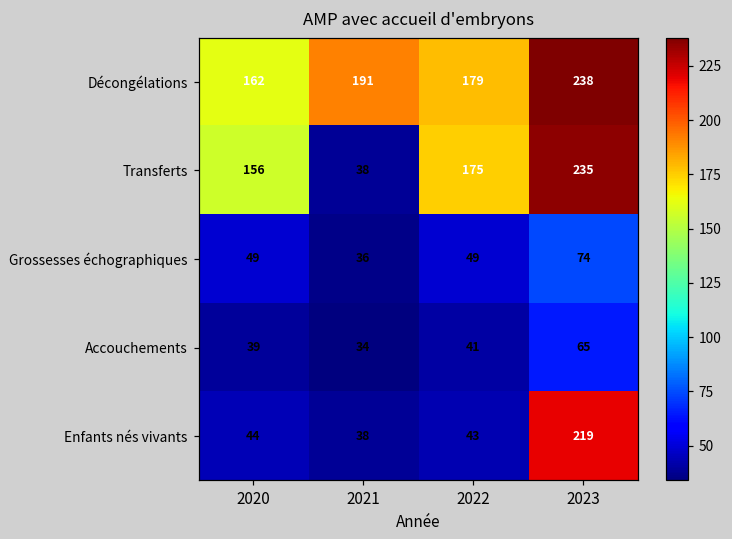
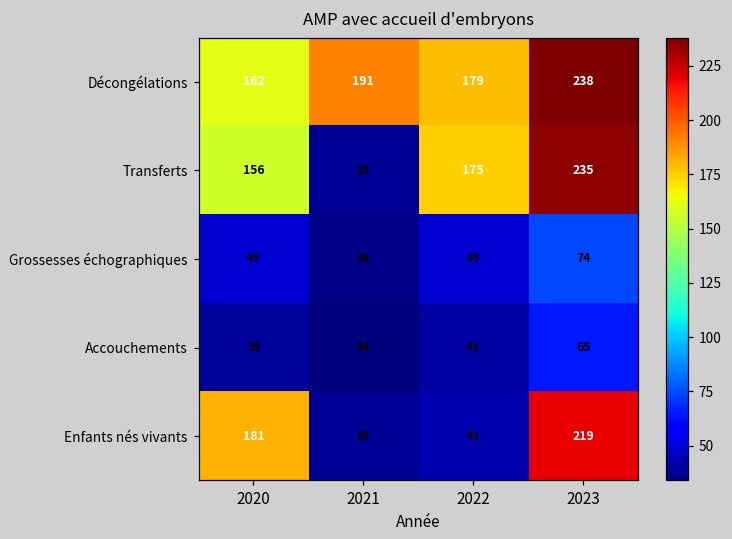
  {
    "Décongélations": {
      "2020": 162,
      "2021": 191,
      "2022": 179,
      "2023": 238
    },
    "Transferts": {
      "2020": 156,
      "2021": 38,
      "2022": 175,
      "2023": 235
    },
    "Grossesses échographiques": {
      "2020": 49,
      "2021": 36,
      "2022": 49,
      "2023": 74
    },
    "Accouchements": {
      "2020": 39,
      "2021": 34,
      "2022": 41,
      "2023": 65
    },
    "Enfants nés vivants": {
-     "2020": 44,
+     "2020": 181,
      "2021": 38,
      "2022": 43,
      "2023": 219
    }
  }
